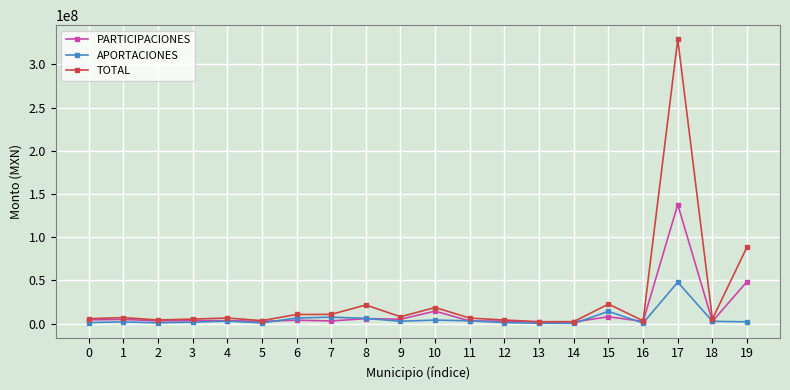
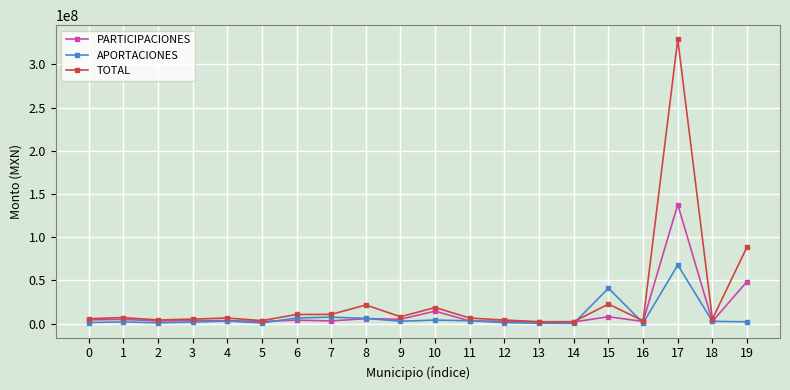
  {
    "PARTICIPACIONES": {
      "7": 0,
      "10": 10000000,
      "15": 10000000,
      "17": 140000000,
      "19": 50000000
    },
    "APORTACIONES": {
      "0": 0,
      "7": 10000000,
      "10": 0,
-     "15": 10000000,
-     "17": 50000000,
+     "15": 40000000,
+     "17": 70000000,
      "19": 0
    },
    "TOTAL": {
      "4": 10000000,
      "6": 10000000,
      "7": 10000000,
      "8": 20000000,
      "10": 20000000,
      "11": 10000000,
      "15": 20000000,
      "17": 330000000,
      "19": 90000000
    }
  }
